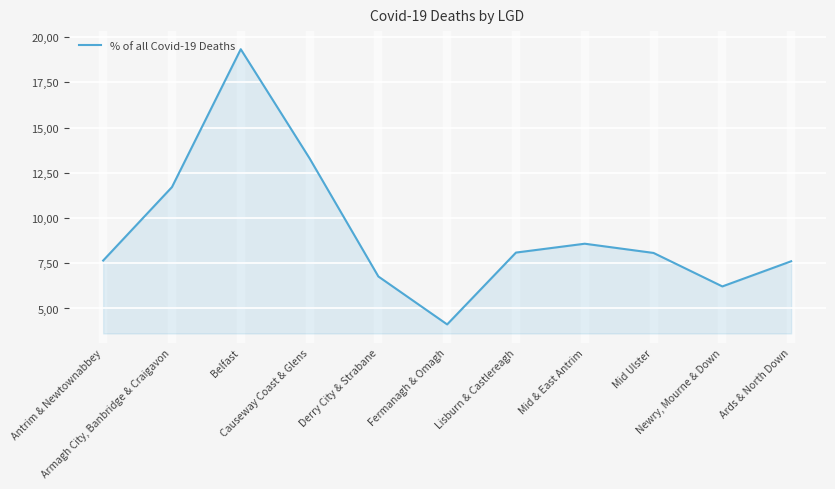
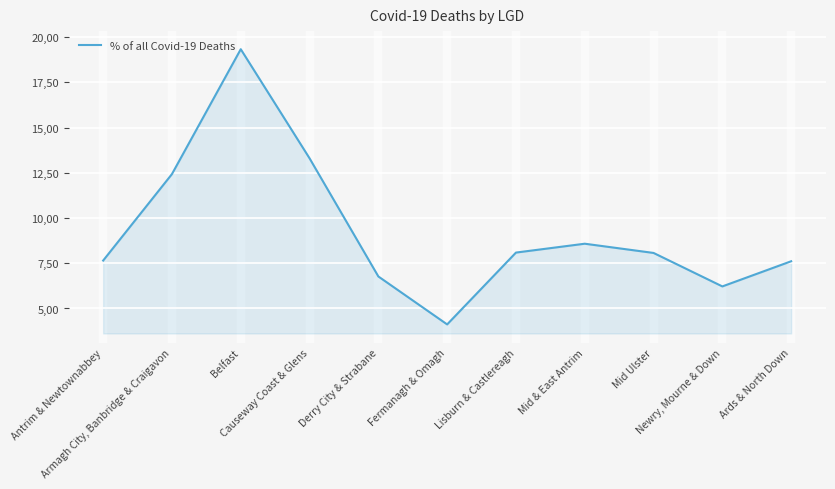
  {
    "Antrim & Newtownabbey": 770,
-   "Armagh City, Banbridge & Craigavon": 1170,
+   "Armagh City, Banbridge & Craigavon": 1240,
    "Belfast": 1930,
    "Causeway Coast & Glens": 1330,
    "Derry City & Strabane": 680,
    "Fermanagh & Omagh": 410,
    "Lisburn & Castlereagh": 810,
    "Mid & East Antrim": 860,
    "Mid Ulster": 810,
    "Newry, Mourne & Down": 620,
    "Ards & North Down": 760
  }
